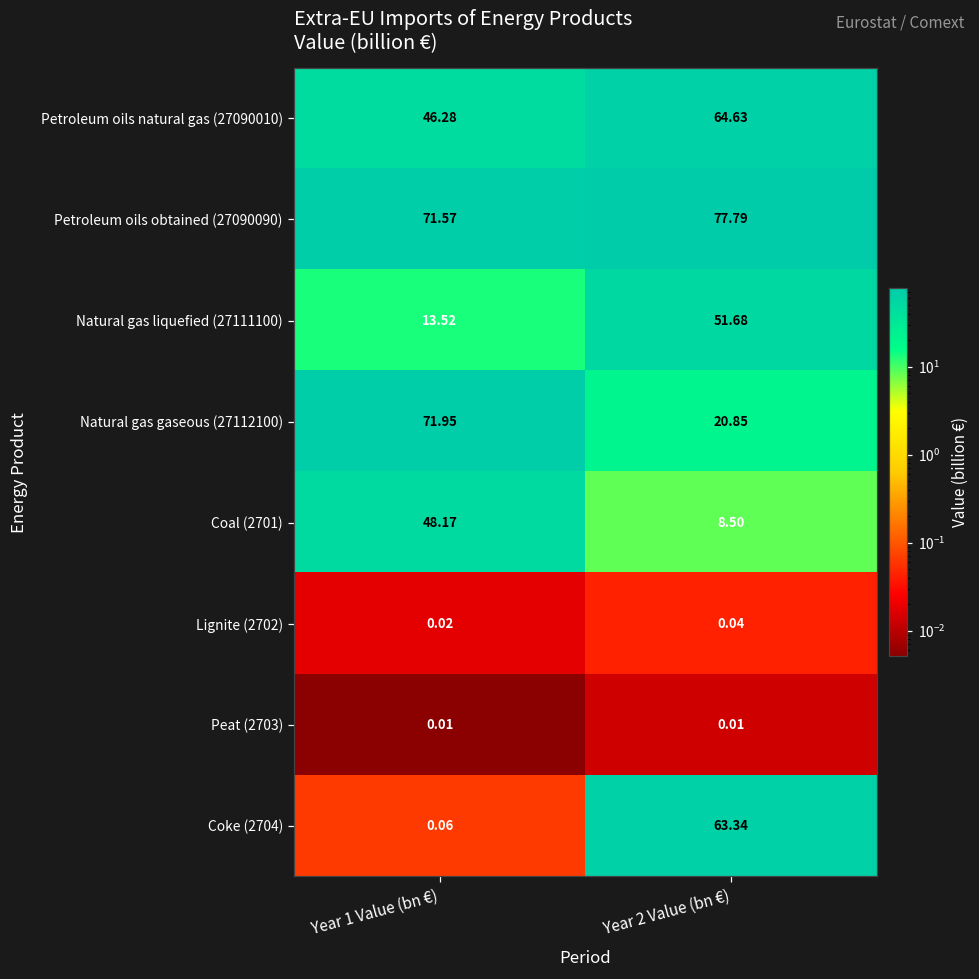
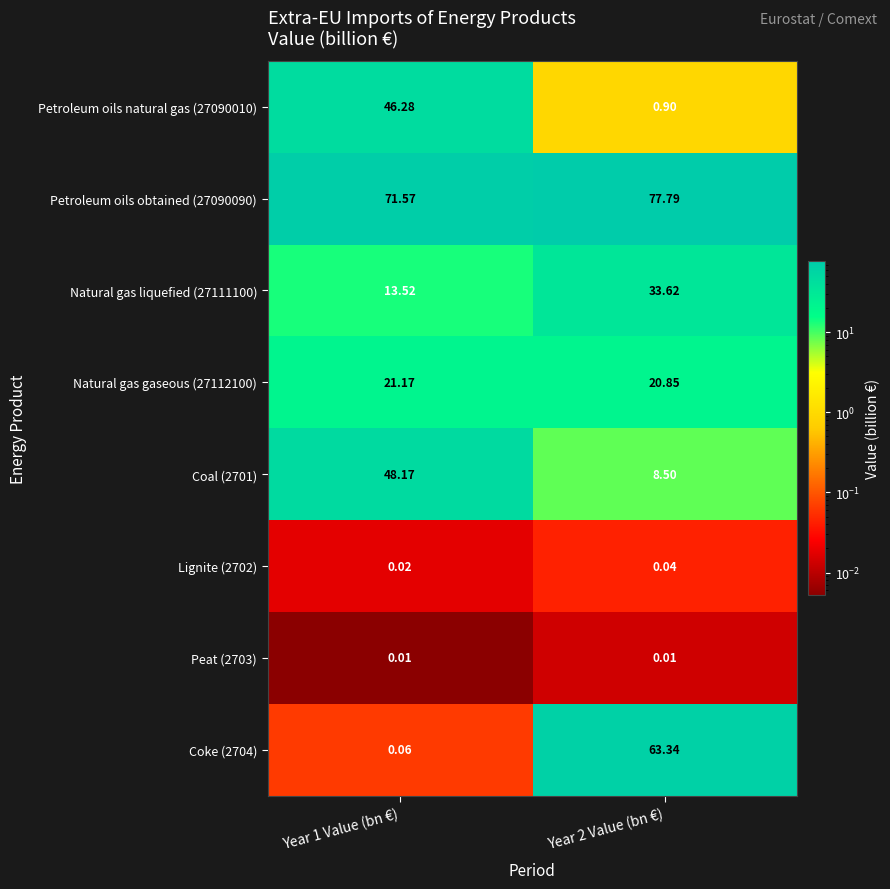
  {
    "Petroleum oils natural gas (27090010)": {
      "Year 1 Value (bn €)": 46.28,
-     "Year 2 Value (bn €)": 64.63
+     "Year 2 Value (bn €)": 0.90
    },
    "Petroleum oils obtained (27090090)": {
      "Year 1 Value (bn €)": 71.57,
      "Year 2 Value (bn €)": 77.79
    },
    "Natural gas liquefied (27111100)": {
      "Year 1 Value (bn €)": 13.52,
-     "Year 2 Value (bn €)": 51.68
+     "Year 2 Value (bn €)": 33.62
    },
    "Natural gas gaseous (27112100)": {
-     "Year 1 Value (bn €)": 71.95,
+     "Year 1 Value (bn €)": 21.17,
      "Year 2 Value (bn €)": 20.85
    },
    "Coal (2701)": {
      "Year 1 Value (bn €)": 48.17,
      "Year 2 Value (bn €)": 8.50
    },
    "Lignite (2702)": {
      "Year 1 Value (bn €)": 0.02,
      "Year 2 Value (bn €)": 0.04
    },
    "Peat (2703)": {
      "Year 1 Value (bn €)": 0.01,
      "Year 2 Value (bn €)": 0.01
    },
    "Coke (2704)": {
      "Year 1 Value (bn €)": 0.06,
      "Year 2 Value (bn €)": 63.34
    }
  }
